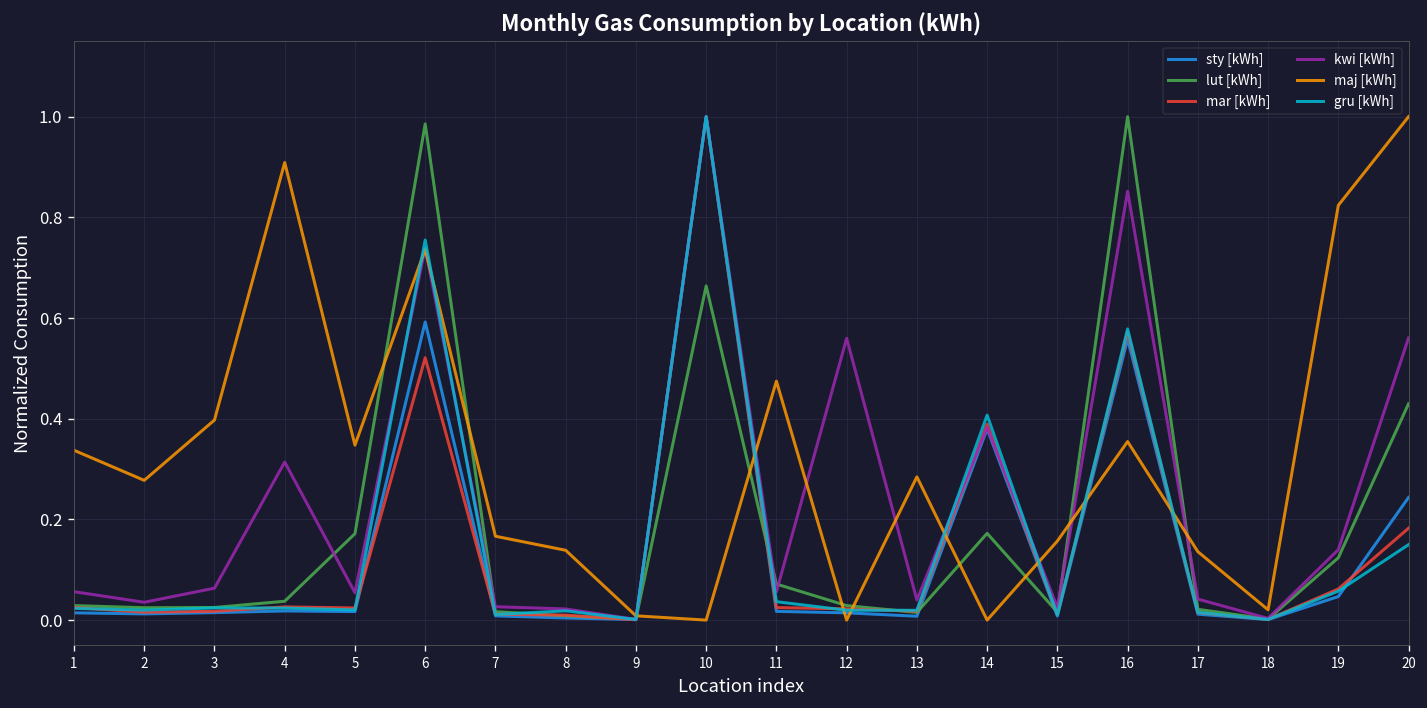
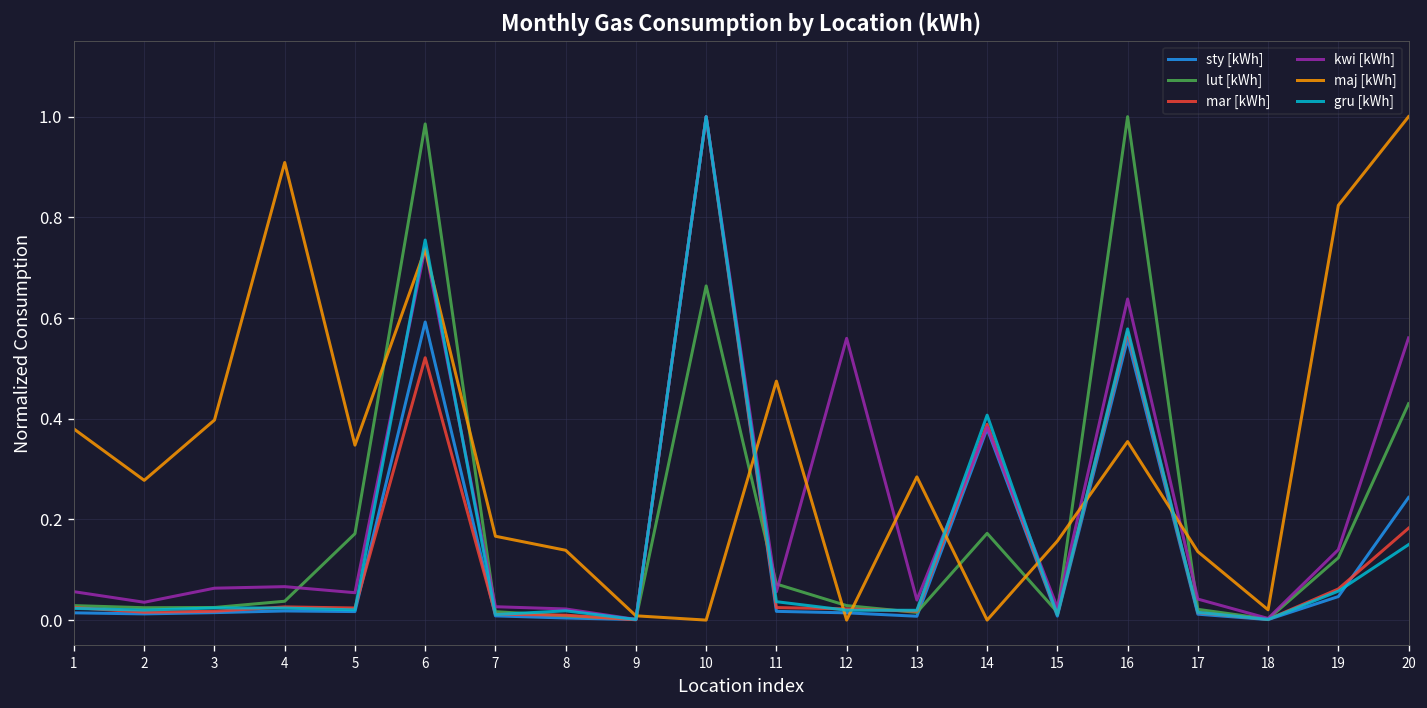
  {
    "lut [kWh]": {
      "4": 0.04,
      "5": 0.17,
      "6": 0.99,
      "10": 0.66,
      "11": 0.07,
      "12": 0.03,
      "14": 0.17,
      "16": 1.00,
      "19": 0.12,
      "20": 0.43
    },
    "mar [kWh]": {
      "6": 0.52,
      "11": 0.02,
      "20": 0.18
    },
    "kwi [kWh]": {
      "1": 0.06,
      "2": 0.04,
      "3": 0.06,
-     "4": 0.31,
+     "4": 0.07,
      "5": 0.05,
      "7": 0.03,
      "11": 0.06,
      "12": 0.56,
      "13": 0.04,
      "15": 0.03,
-     "16": 0.85,
+     "16": 0.64,
      "17": 0.04,
      "19": 0.14,
      "20": 0.56
    },
    "maj [kWh]": {
-     "1": 0.34,
+     "1": 0.38,
      "2": 0.28,
      "3": 0.40,
      "4": 0.91,
      "5": 0.35,
      "7": 0.17,
      "8": 0.14,
      "9": 0.01,
      "10": 0.00,
      "11": 0.47,
      "12": 0.00,
      "13": 0.28,
      "14": 0.00,
      "15": 0.16,
      "16": 0.35,
      "17": 0.14,
      "18": 0.02,
      "19": 0.82,
      "20": 1.00
    }
  }
